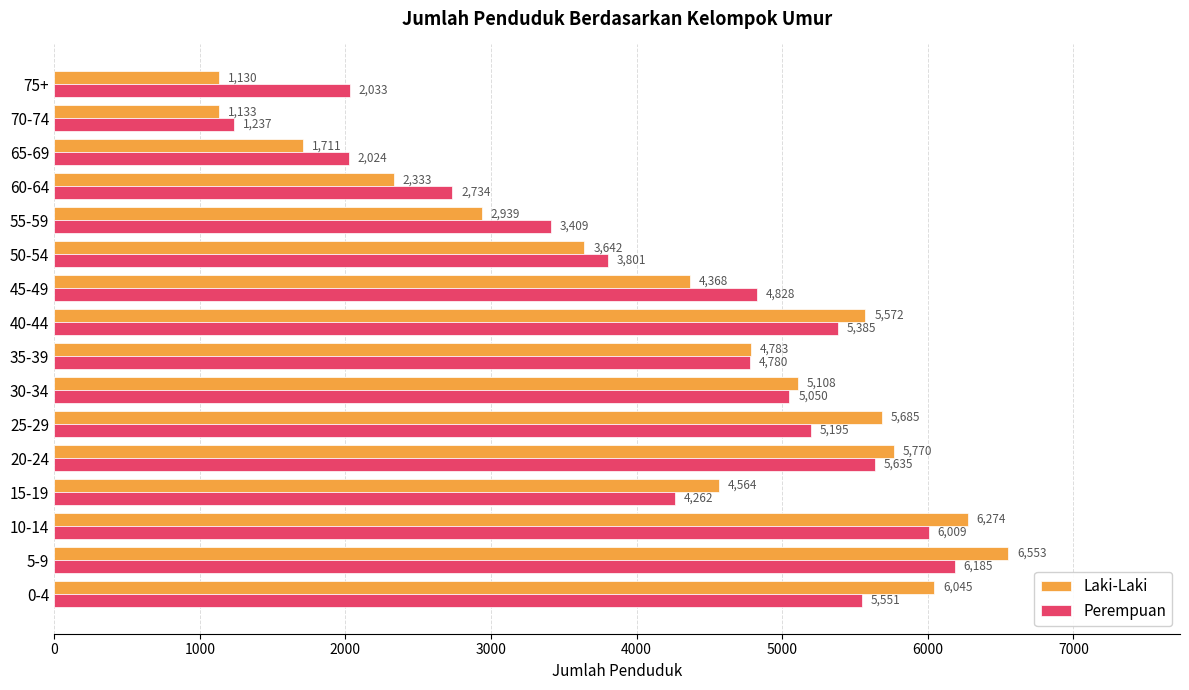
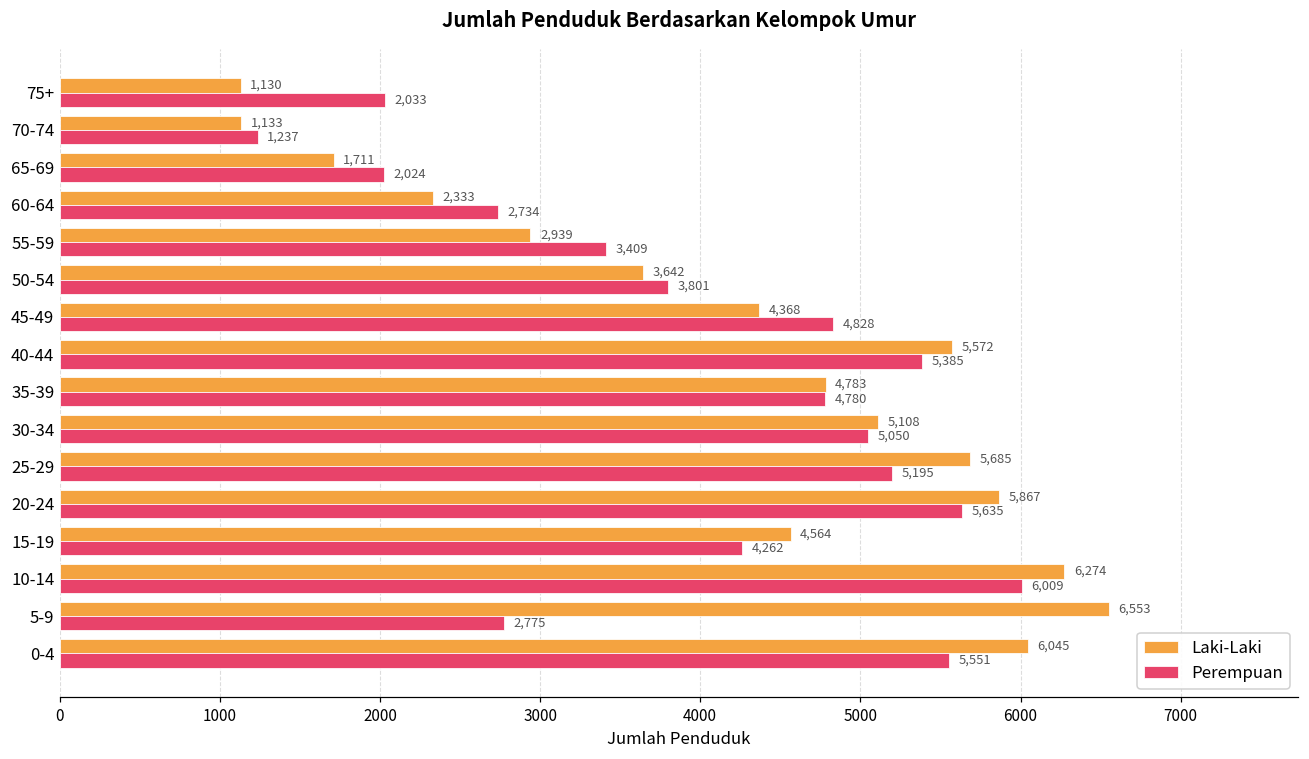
  {
    "Laki-Laki": {
      "75+": "1,130",
      "70-74": "1,133",
      "65-69": "1,711",
      "60-64": "2,333",
      "55-59": "2,939",
      "50-54": "3,642",
      "45-49": "4,368",
      "40-44": "5,572",
      "35-39": "4,783",
      "30-34": "5,108",
      "25-29": "5,685",
-     "20-24": "5,770",
+     "20-24": "5,867",
      "15-19": "4,564",
      "10-14": "6,274",
      "5-9": "6,553",
      "0-4": "6,045"
    },
    "Perempuan": {
      "75+": "2,033",
      "70-74": "1,237",
      "65-69": "2,024",
      "60-64": "2,734",
      "55-59": "3,409",
      "50-54": "3,801",
      "45-49": "4,828",
      "40-44": "5,385",
      "35-39": "4,780",
      "30-34": "5,050",
      "25-29": "5,195",
      "20-24": "5,635",
      "15-19": "4,262",
      "10-14": "6,009",
-     "5-9": "6,185",
+     "5-9": "2,775",
      "0-4": "5,551"
    }
  }
